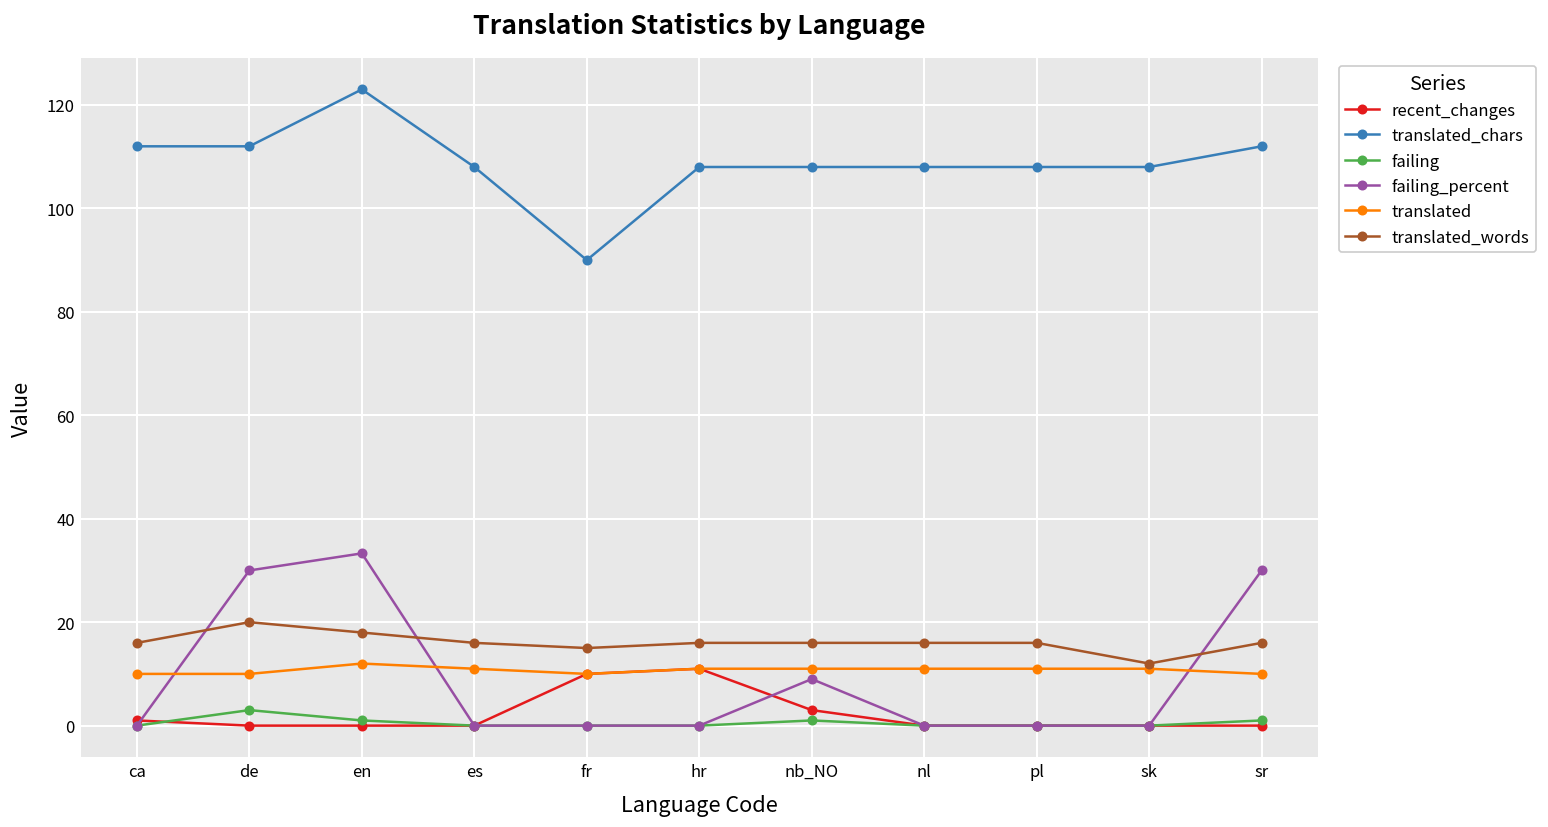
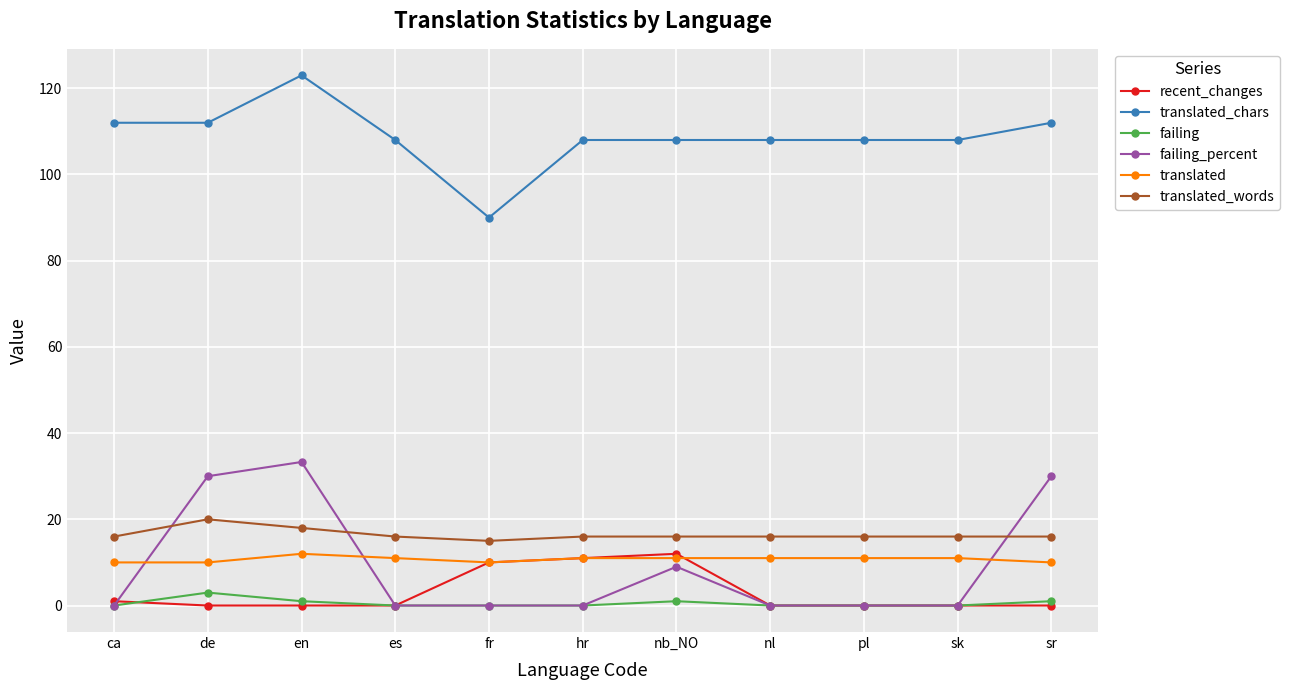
  {
    "recent_changes": {
      "ca": 1,
      "de": 0,
      "en": 0,
-     "nb_NO": 3,
+     "nb_NO": 12,
      "sr": 0
    },
    "translated_chars": {
      "ca": 112,
      "de": 112,
      "en": 123,
      "es": 108,
      "fr": 90,
      "hr": 108,
      "nb_NO": 108,
      "nl": 108,
      "pl": 108,
      "sk": 108,
      "sr": 112
    },
    "failing": {
      "de": 3,
      "en": 1,
      "nb_NO": 1,
      "sr": 1
    },
    "failing_percent": {
      "de": 30,
      "en": 33,
      "nb_NO": 9,
      "sr": 30
    },
    "translated": {
      "ca": 10,
      "de": 10,
      "en": 12,
      "es": 11,
      "nb_NO": 11,
      "nl": 11,
      "pl": 11,
      "sk": 11,
      "sr": 10
    },
    "translated_words": {
      "ca": 16,
      "de": 20,
      "en": 18,
      "es": 16,
      "fr": 15,
      "hr": 16,
      "nb_NO": 16,
      "nl": 16,
      "pl": 16,
-     "sk": 12,
+     "sk": 16,
      "sr": 16
    }
  }
